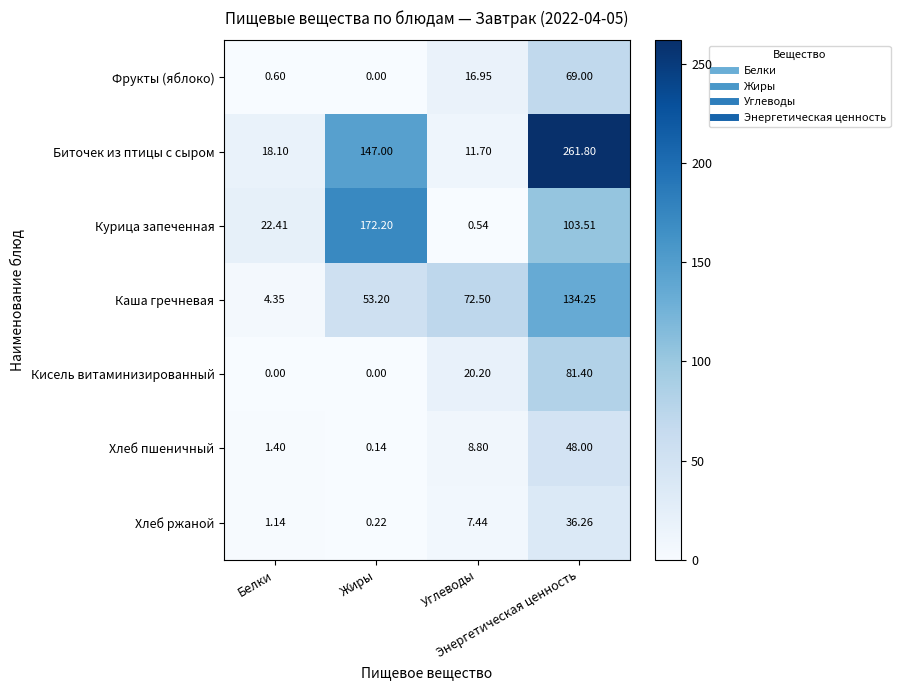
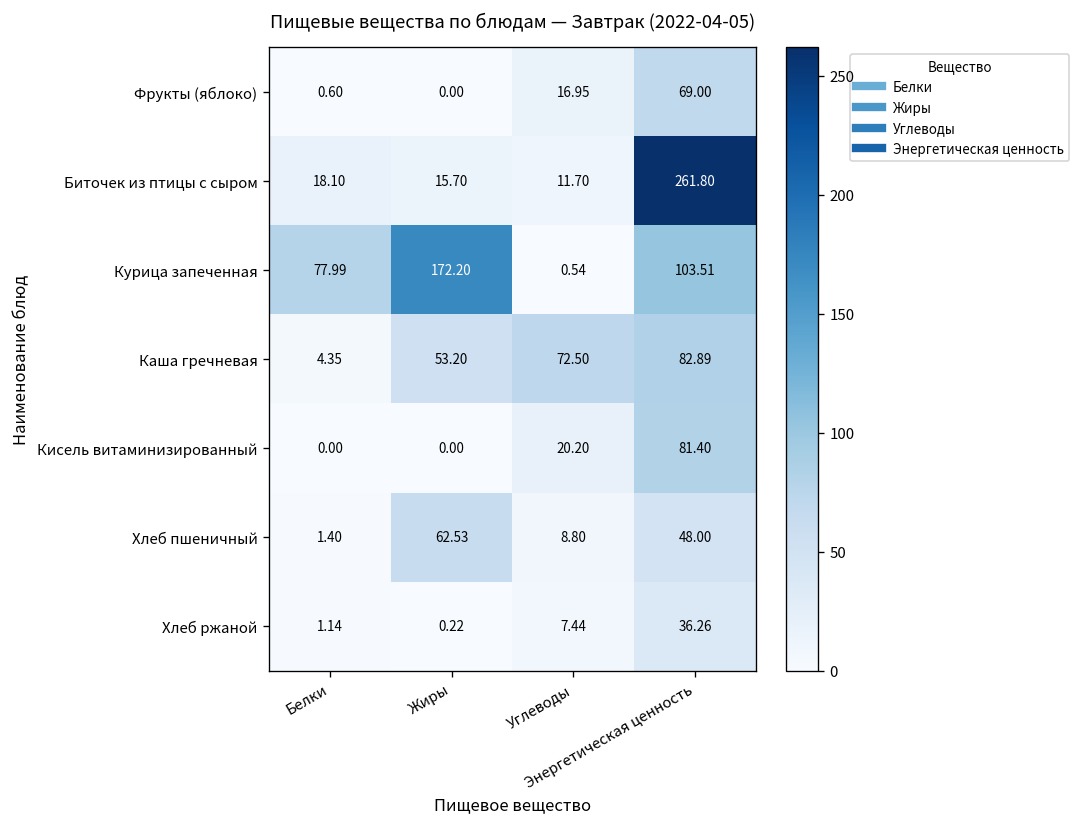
  {
    "Фрукты (яблоко)": {
      "Белки": 0.60,
      "Жиры": 0.00,
      "Углеводы": 16.95,
      "Энергетическая ценность": 69.00
    },
    "Биточек из птицы с сыром": {
      "Белки": 18.10,
-     "Жиры": 147.00,
+     "Жиры": 15.70,
      "Углеводы": 11.70,
      "Энергетическая ценность": 261.80
    },
    "Курица запеченная": {
-     "Белки": 22.41,
+     "Белки": 77.99,
      "Жиры": 172.20,
      "Углеводы": 0.54,
      "Энергетическая ценность": 103.51
    },
    "Каша гречневая": {
      "Белки": 4.35,
      "Жиры": 53.20,
      "Углеводы": 72.50,
-     "Энергетическая ценность": 134.25
+     "Энергетическая ценность": 82.89
    },
    "Кисель витаминизированный": {
      "Белки": 0.00,
      "Жиры": 0.00,
      "Углеводы": 20.20,
      "Энергетическая ценность": 81.40
    },
    "Хлеб пшеничный": {
      "Белки": 1.40,
-     "Жиры": 0.14,
+     "Жиры": 62.53,
      "Углеводы": 8.80,
      "Энергетическая ценность": 48.00
    },
    "Хлеб ржаной": {
      "Белки": 1.14,
      "Жиры": 0.22,
      "Углеводы": 7.44,
      "Энергетическая ценность": 36.26
    }
  }
